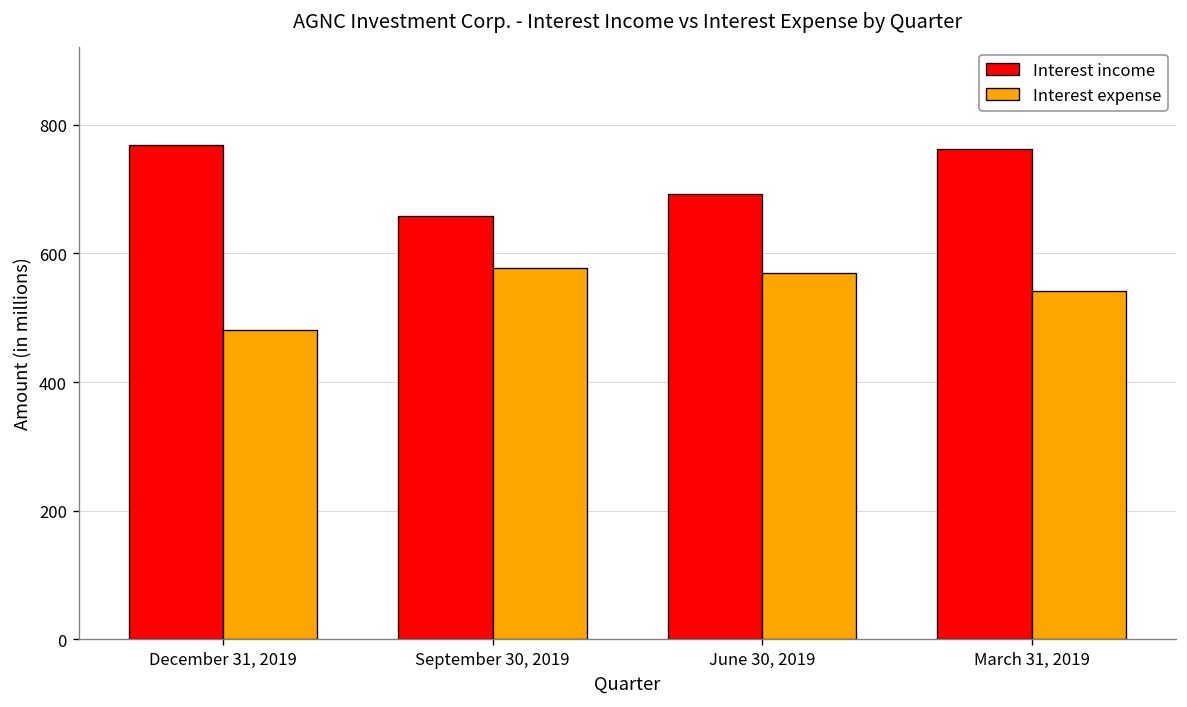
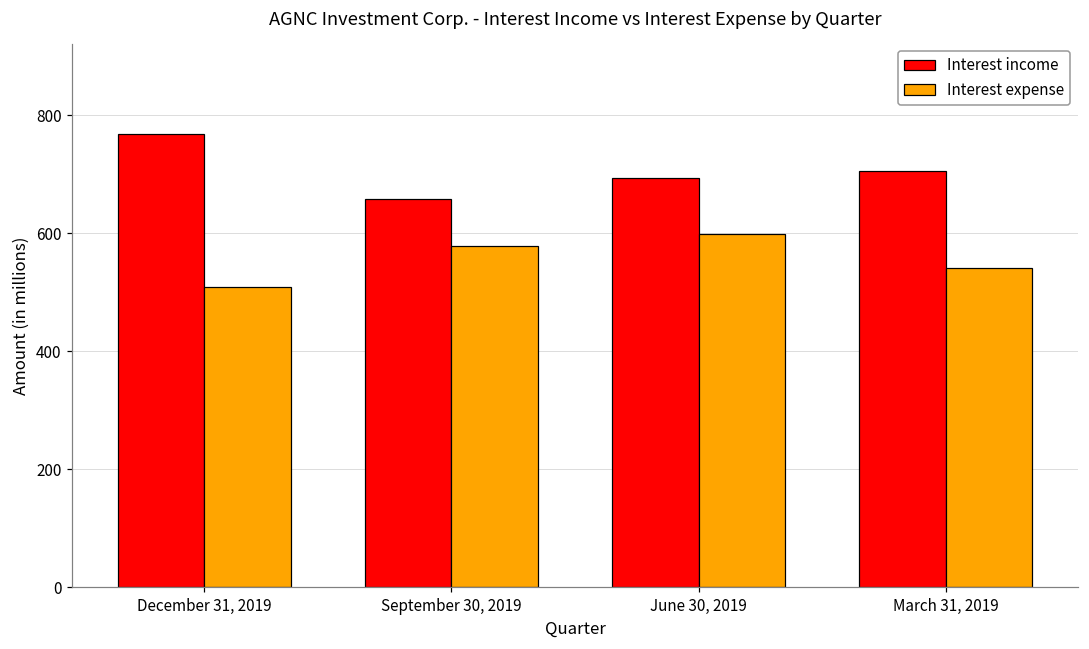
  {
    "Interest income": {
      "December 31, 2019": 770,
      "September 30, 2019": 660,
      "June 30, 2019": 690,
-     "March 31, 2019": 760
+     "March 31, 2019": 710
    },
    "Interest expense": {
-     "December 31, 2019": 480,
+     "December 31, 2019": 510,
      "September 30, 2019": 580,
-     "June 30, 2019": 570,
+     "June 30, 2019": 600,
      "March 31, 2019": 540
    }
  }
